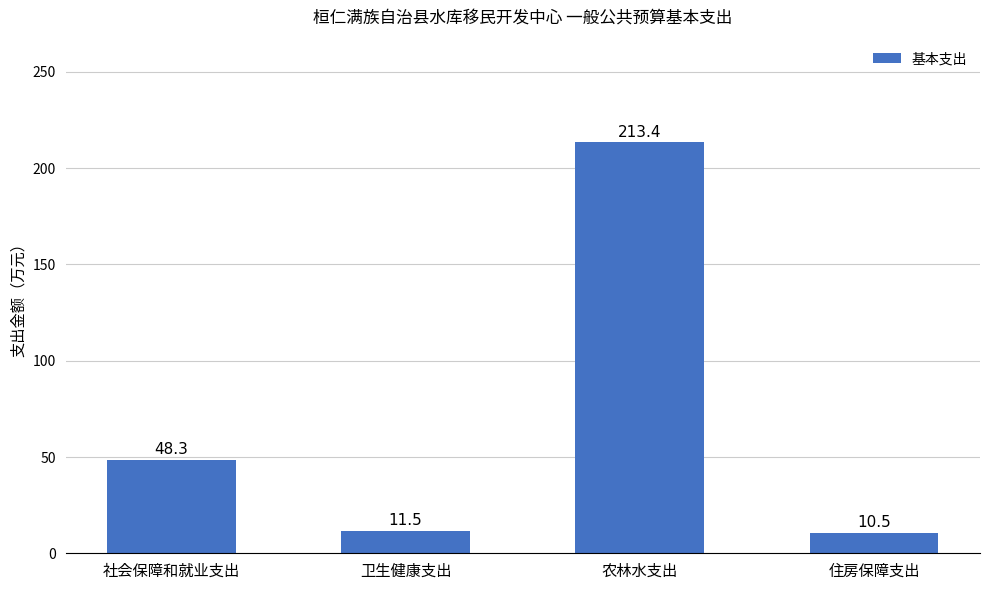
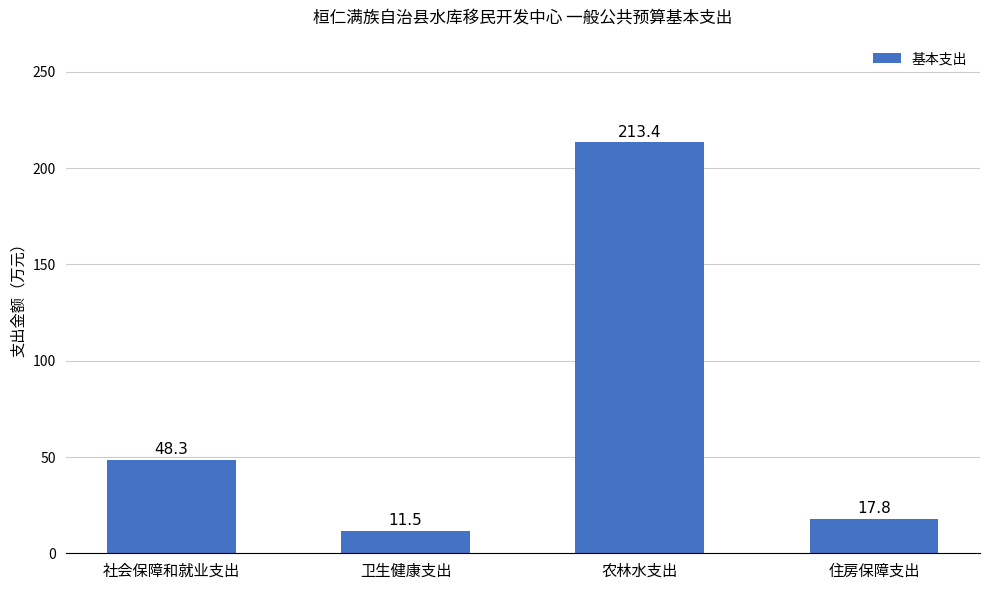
  {
    "社会保障和就业支出": 48.3,
    "卫生健康支出": 11.5,
    "农林水支出": 213.4,
-   "住房保障支出": 10.5
+   "住房保障支出": 17.8
  }
